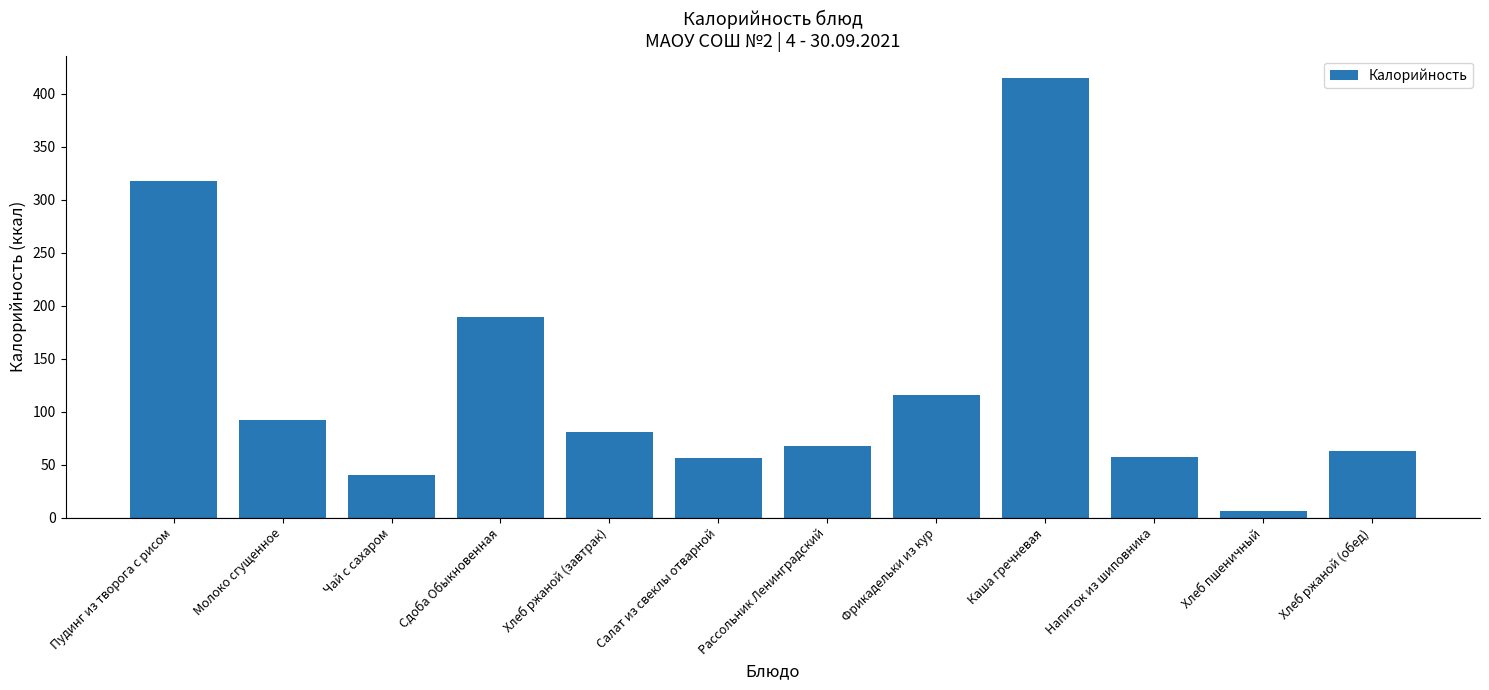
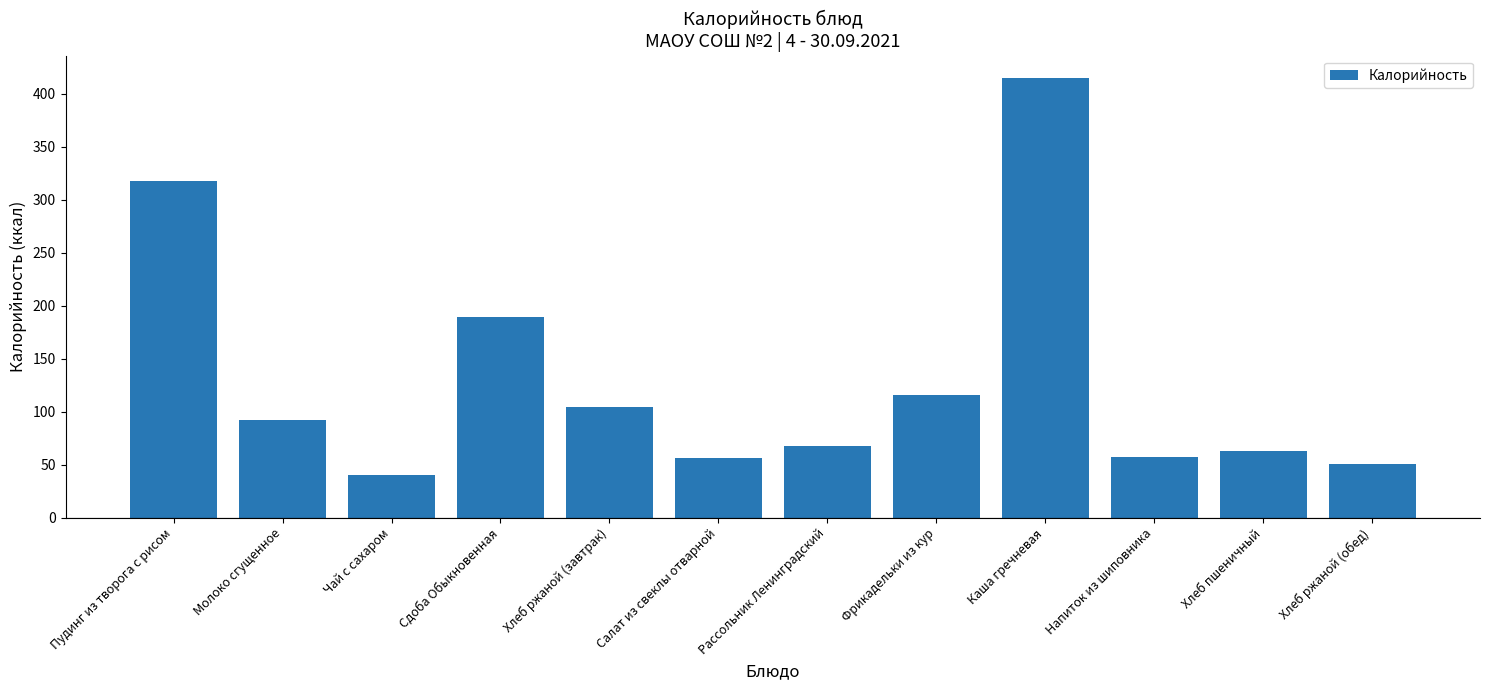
  {
    "Пудинг из творога с рисом": 317,
    "Молоко сгущенное": 92,
    "Чай с сахаром": 40,
    "Сдоба Обыкновенная": 189,
-   "Хлеб ржаной (завтрак)": 80,
+   "Хлеб ржаной (завтрак)": 104,
    "Салат из свеклы отварной": 57,
    "Рассольник Ленинградский": 68,
    "Фрикадельки из кур": 115,
    "Каша гречневая": 415,
    "Напиток из шиповника": 57,
-   "Хлеб пшеничный": 6,
-   "Хлеб ржаной (обед)": 62
+   "Хлеб пшеничный": 62,
+   "Хлеб ржаной (обед)": 50
  }
